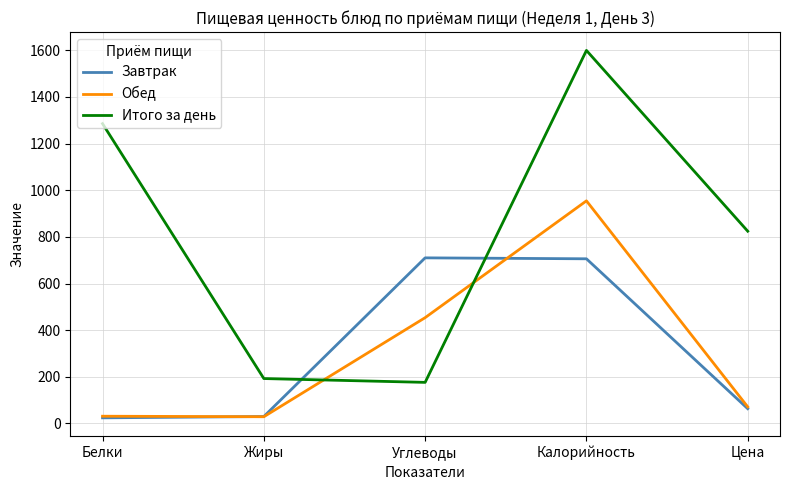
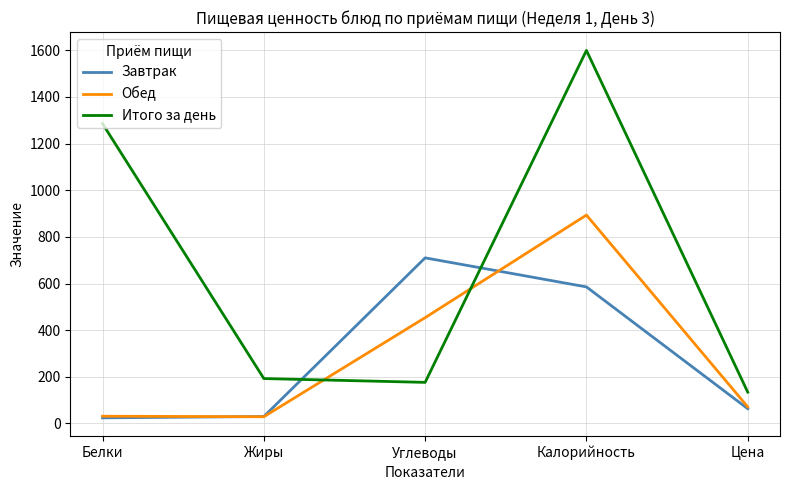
  {
    "Завтрак": {
      "Углеводы": 710,
-     "Калорийность": 710
+     "Калорийность": 590
    },
    "Обед": {
      "Углеводы": 450,
-     "Калорийность": 950
+     "Калорийность": 890
    },
    "Итого за день": {
      "Жиры": 190,
      "Углеводы": 180,
      "Калорийность": 1600,
-     "Цена": 820
+     "Цена": 130
    }
  }
